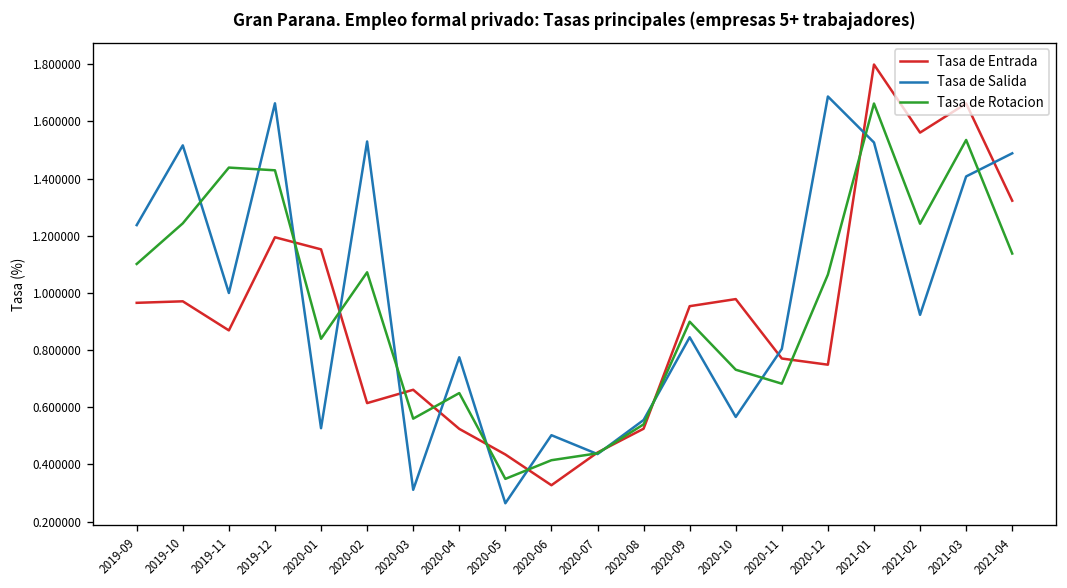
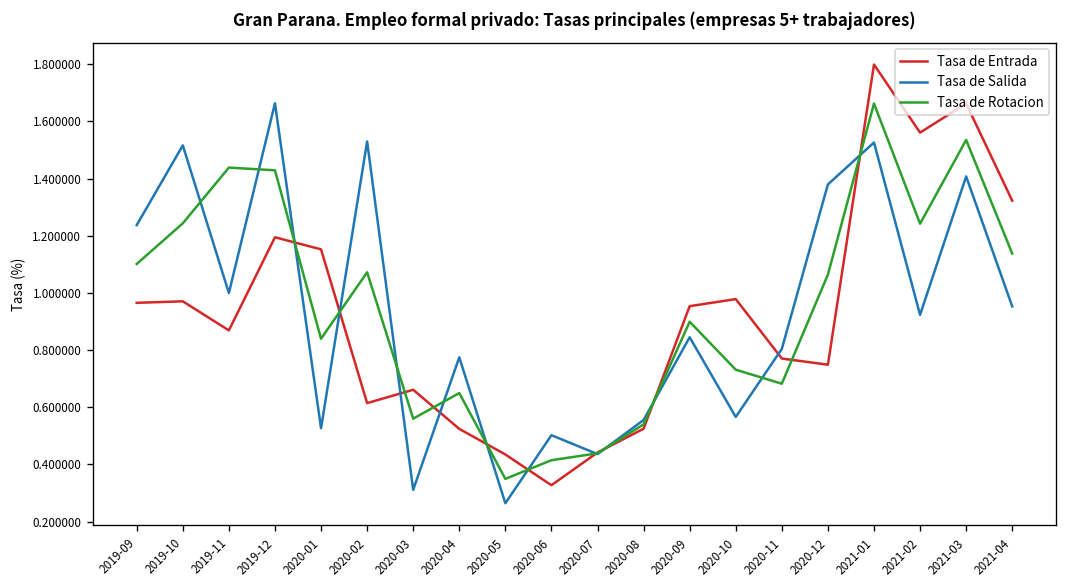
  {
    "Tasa de Entrada": {
      "2019-09": 0.97,
      "2019-10": 0.97,
      "2019-11": 0.87,
      "2019-12": 1.19,
      "2020-01": 1.15,
      "2020-02": 0.61,
      "2020-03": 0.66,
      "2020-04": 0.52,
      "2020-05": 0.43,
      "2020-06": 0.33,
      "2020-08": 0.52,
      "2020-09": 0.95,
      "2020-10": 0.98,
      "2020-11": 0.77,
      "2020-12": 0.75,
      "2021-01": 1.80,
      "2021-02": 1.56,
      "2021-04": 1.32
    },
    "Tasa de Salida": {
      "2019-09": 1.24,
      "2019-10": 1.52,
      "2019-11": 1.00,
      "2019-12": 1.66,
      "2020-01": 0.53,
      "2020-02": 1.53,
      "2020-03": 0.31,
      "2020-04": 0.77,
      "2020-05": 0.26,
      "2020-06": 0.50,
      "2020-08": 0.56,
      "2020-09": 0.84,
      "2020-10": 0.57,
      "2020-11": 0.80,
-     "2020-12": 1.69,
+     "2020-12": 1.38,
      "2021-01": 1.53,
      "2021-02": 0.92,
      "2021-03": 1.41,
-     "2021-04": 1.49
+     "2021-04": 0.95
    },
    "Tasa de Rotacion": {
      "2019-09": 1.10,
      "2019-10": 1.24,
      "2019-11": 1.44,
      "2019-12": 1.43,
      "2020-01": 0.84,
      "2020-02": 1.07,
      "2020-03": 0.56,
      "2020-04": 0.65,
      "2020-05": 0.35,
      "2020-06": 0.41,
      "2020-08": 0.54,
      "2020-09": 0.90,
      "2020-10": 0.73,
      "2020-11": 0.68,
      "2020-12": 1.06,
      "2021-01": 1.66,
      "2021-02": 1.24,
      "2021-03": 1.54,
      "2021-04": 1.14
    }
  }
